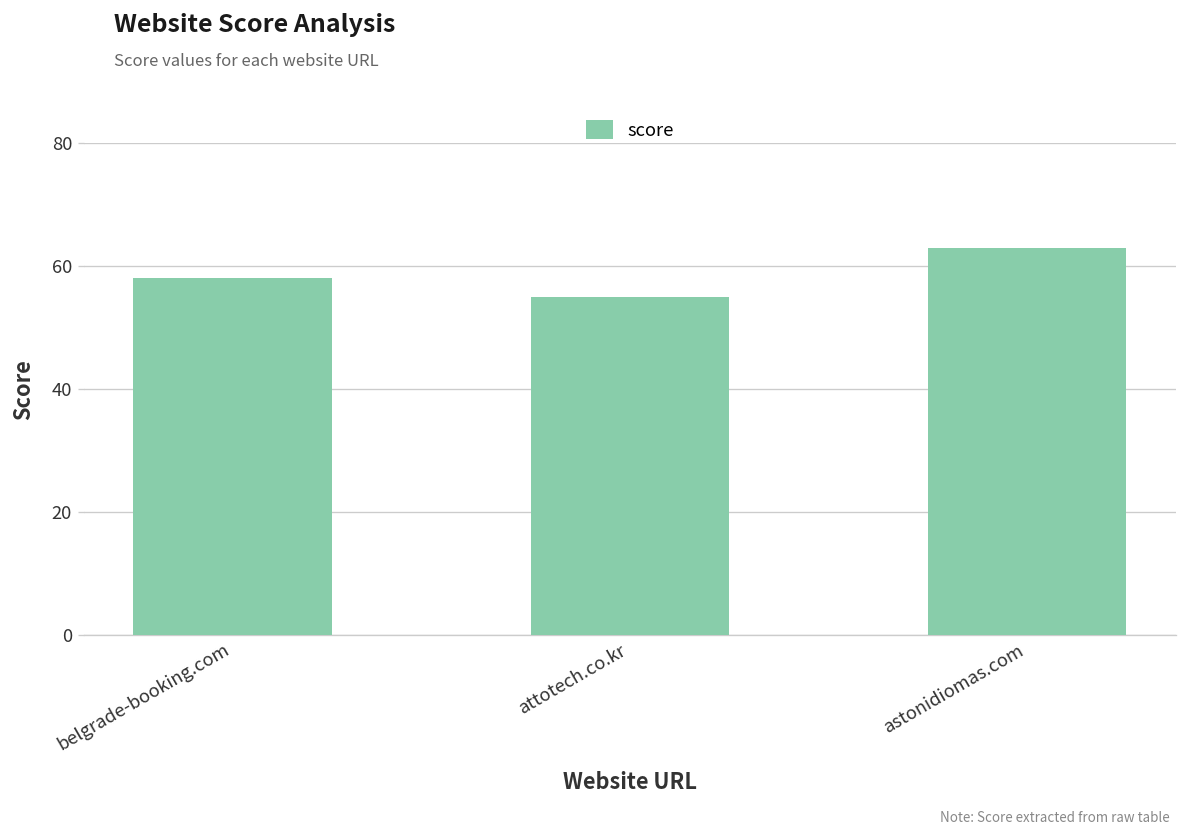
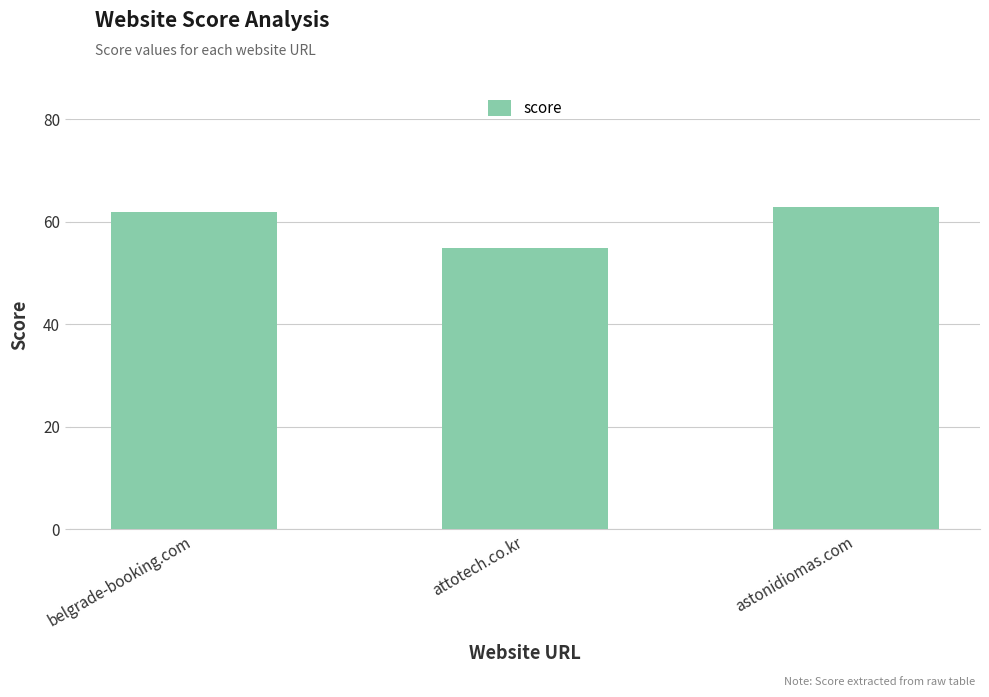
  {
-   "belgrade-booking.com": 58,
+   "belgrade-booking.com": 62,
    "attotech.co.kr": 55,
    "astonidiomas.com": 63
  }
